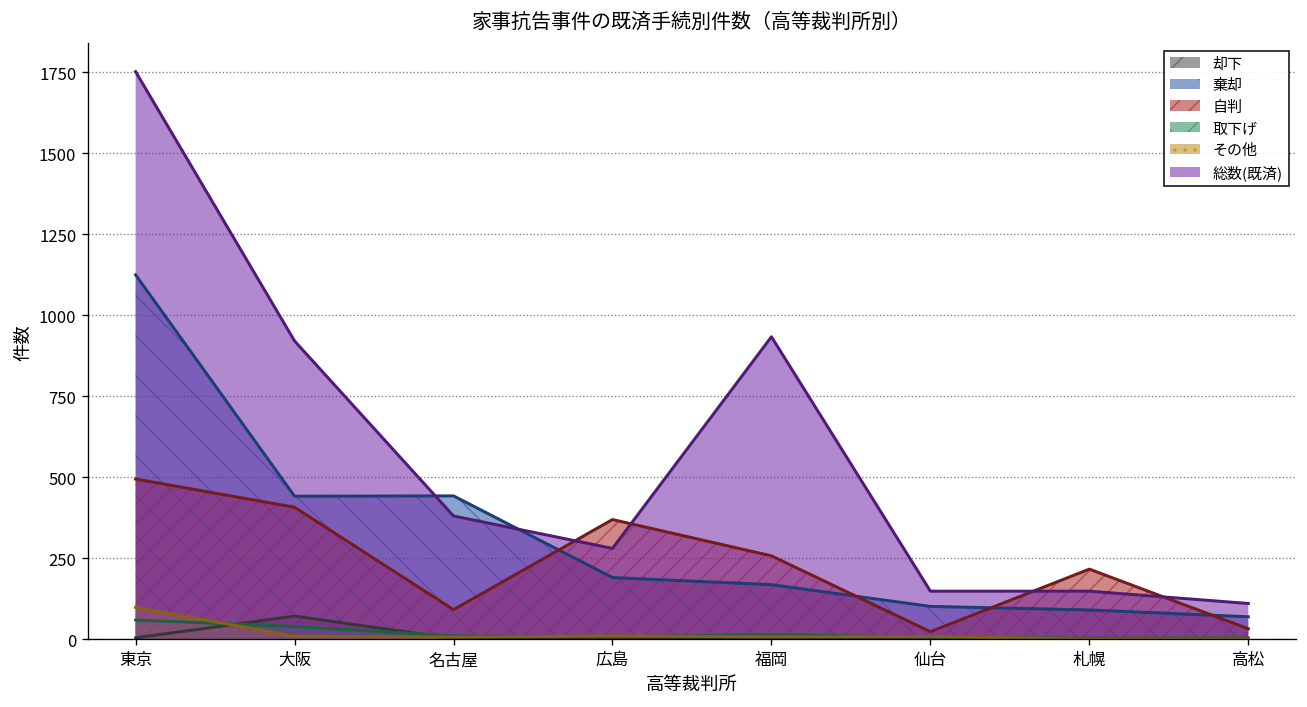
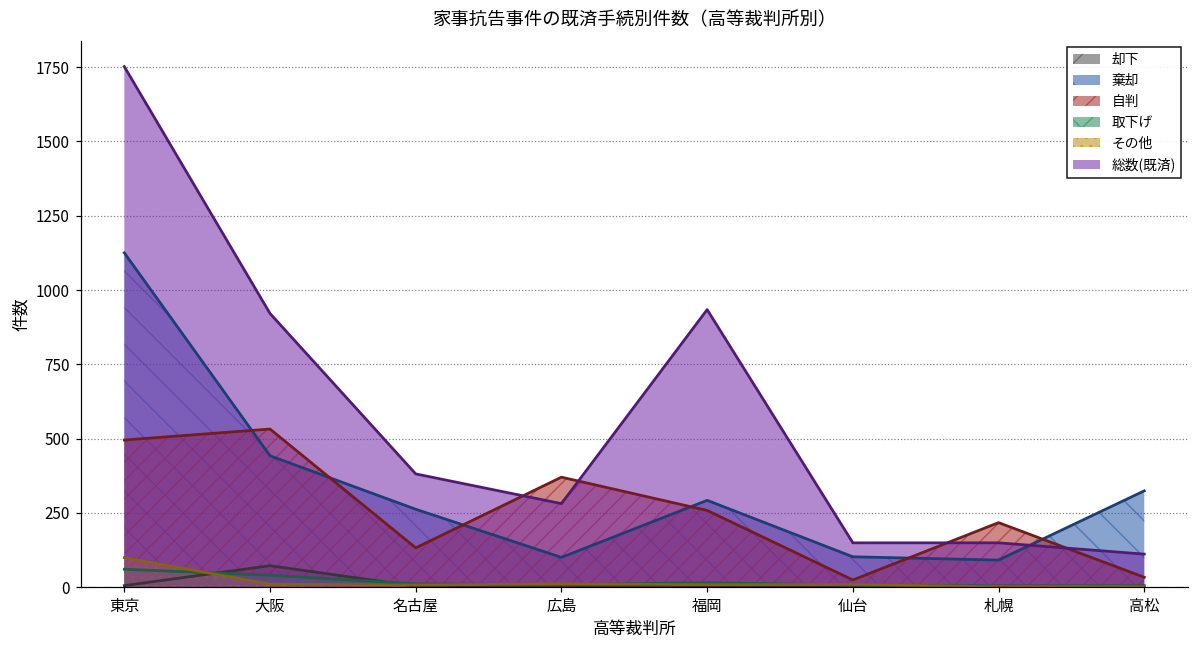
  {
    "却下": {
      "東京": 10,
      "大阪": 70
    },
    "棄却": {
      "東京": 1130,
      "大阪": 440,
-     "名古屋": 440,
-     "広島": 190,
-     "福岡": 170,
+     "名古屋": 260,
+     "広島": 100,
+     "福岡": 290,
      "仙台": 100,
      "札幌": 90,
-     "高松": 70
+     "高松": 320
    },
    "自判": {
      "東京": 500,
-     "大阪": 410,
-     "名古屋": 90,
+     "大阪": 530,
+     "名古屋": 130,
      "広島": 370,
      "福岡": 260,
      "仙台": 20,
      "札幌": 220,
      "高松": 30
    },
    "取下げ": {
      "東京": 60,
      "大阪": 40
    },
    "その他": {
      "東京": 100,
      "大阪": 10
    },
    "総数(既済)": {
      "東京": 1750,
      "大阪": 920,
      "名古屋": 380,
      "広島": 280,
      "福岡": 930,
      "仙台": 150,
      "札幌": 150,
      "高松": 110
    }
  }
